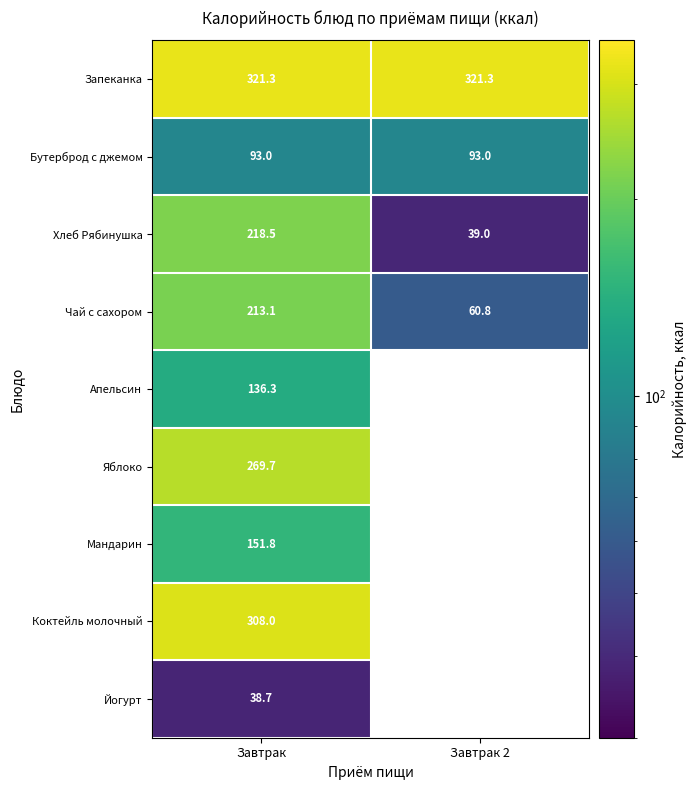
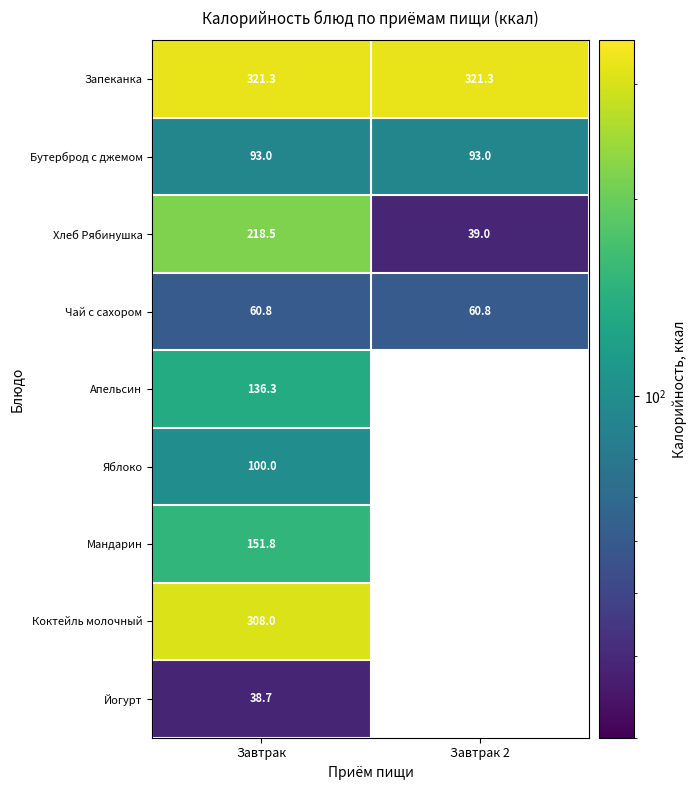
  {
    "Запеканка": {
      "Завтрак": 321.3,
      "Завтрак 2": 321.3
    },
    "Бутерброд с джемом": {
      "Завтрак": 93.0,
      "Завтрак 2": 93.0
    },
    "Хлеб Рябинушка": {
      "Завтрак": 218.5,
      "Завтрак 2": 39.0
    },
    "Чай с сахором": {
-     "Завтрак": 213.1,
+     "Завтрак": 60.8,
      "Завтрак 2": 60.8
    },
    "Апельсин": {
      "Завтрак": 136.3
    },
    "Яблоко": {
-     "Завтрак": 269.7
+     "Завтрак": 100.0
    },
    "Мандарин": {
      "Завтрак": 151.8
    },
    "Коктейль молочный": {
      "Завтрак": 308.0
    },
    "Йогурт": {
      "Завтрак": 38.7
    }
  }
